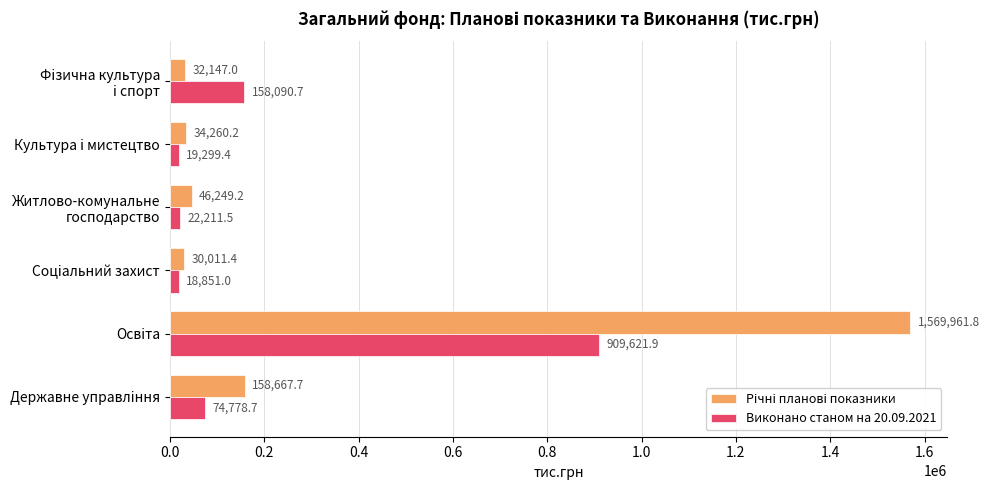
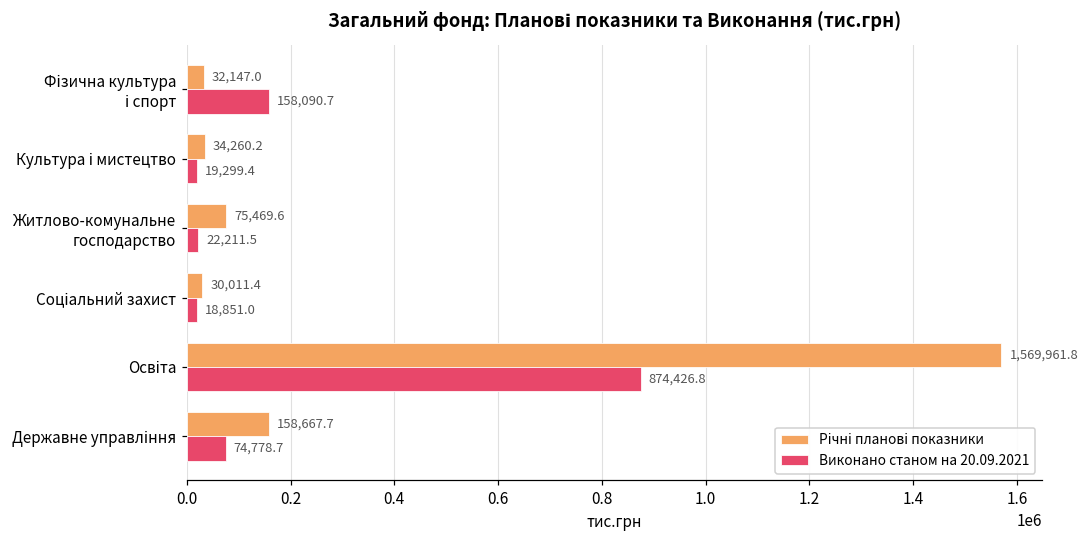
  {
    "Річні планові показники": {
      "Фізична культура і спорт": "32,147.0",
      "Культура і мистецтво": "34,260.2",
-     "Житлово-комунальне господарство": "46,249.2",
+     "Житлово-комунальне господарство": "75,469.6",
      "Соціальний захист": "30,011.4",
      "Освіта": "1,569,961.8",
      "Державне управління": "158,667.7"
    },
    "Виконано станом на 20.09.2021": {
      "Фізична культура і спорт": "158,090.7",
      "Культура і мистецтво": "19,299.4",
      "Житлово-комунальне господарство": "22,211.5",
      "Соціальний захист": "18,851.0",
-     "Освіта": "909,621.9",
+     "Освіта": "874,426.8",
      "Державне управління": "74,778.7"
    }
  }
